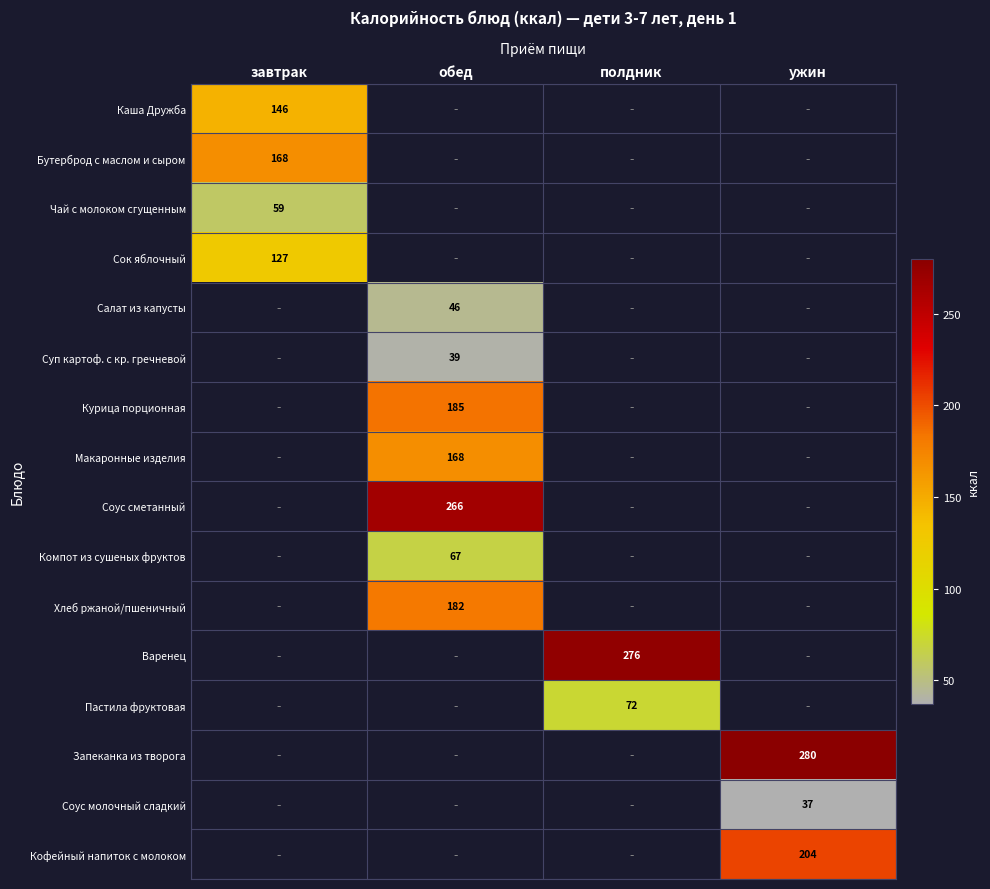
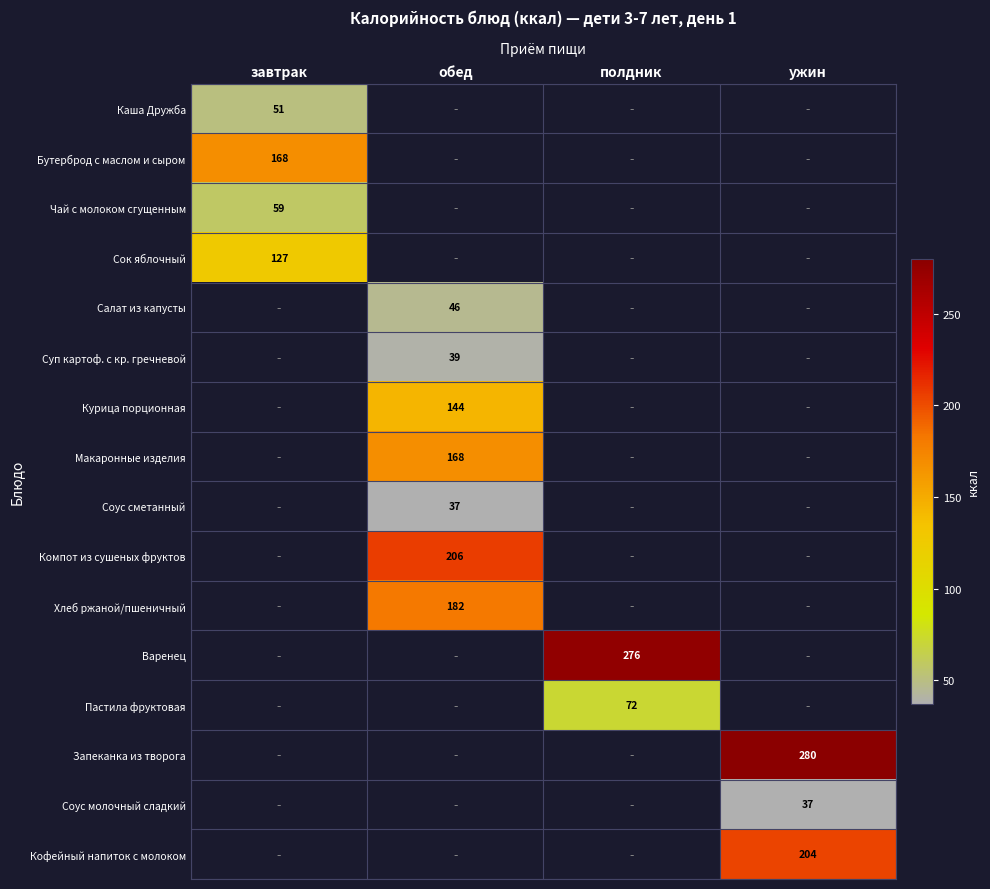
  {
    "Каша Дружба": {
-     "завтрак": 146
+     "завтрак": 51
    },
    "Бутерброд с маслом и сыром": {
      "завтрак": 168
    },
    "Чай с молоком сгущенным": {
      "завтрак": 59
    },
    "Сок яблочный": {
      "завтрак": 127
    },
    "Салат из капусты": {
      "обед": 46
    },
    "Суп картоф. с кр. гречневой": {
      "обед": 39
    },
    "Курица порционная": {
-     "обед": 185
+     "обед": 144
    },
    "Макаронные изделия": {
      "обед": 168
    },
    "Соус сметанный": {
-     "обед": 266
+     "обед": 37
    },
    "Компот из сушеных фруктов": {
-     "обед": 67
+     "обед": 206
    },
    "Хлеб ржаной/пшеничный": {
      "обед": 182
    },
    "Варенец": {
      "полдник": 276
    },
    "Пастила фруктовая": {
      "полдник": 72
    },
    "Запеканка из творога": {
      "ужин": 280
    },
    "Соус молочный сладкий": {
      "ужин": 37
    },
    "Кофейный напиток с молоком": {
      "ужин": 204
    }
  }
